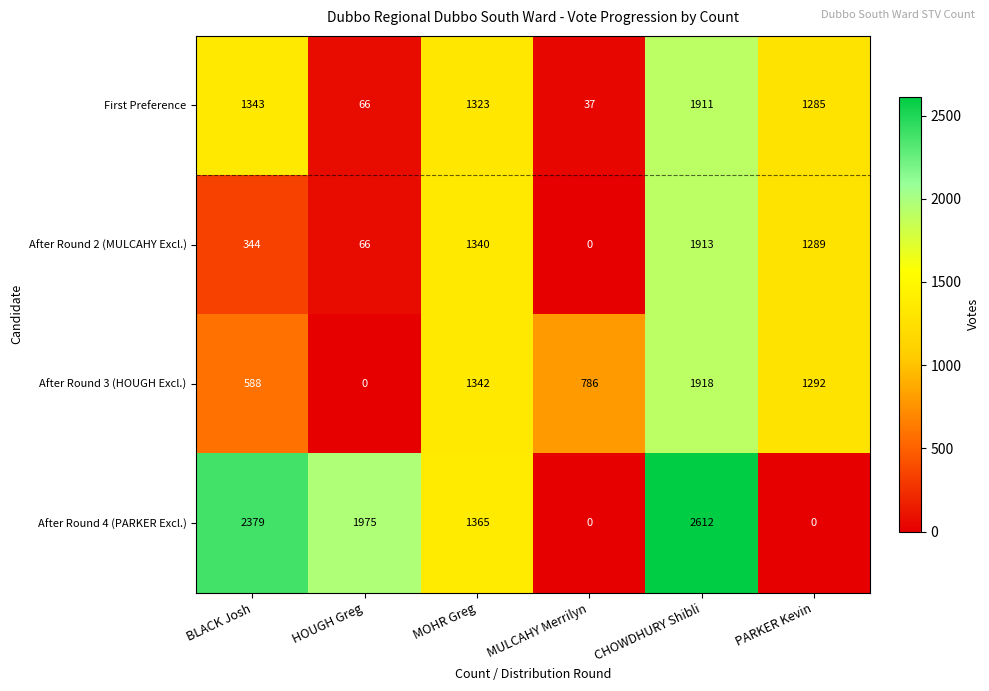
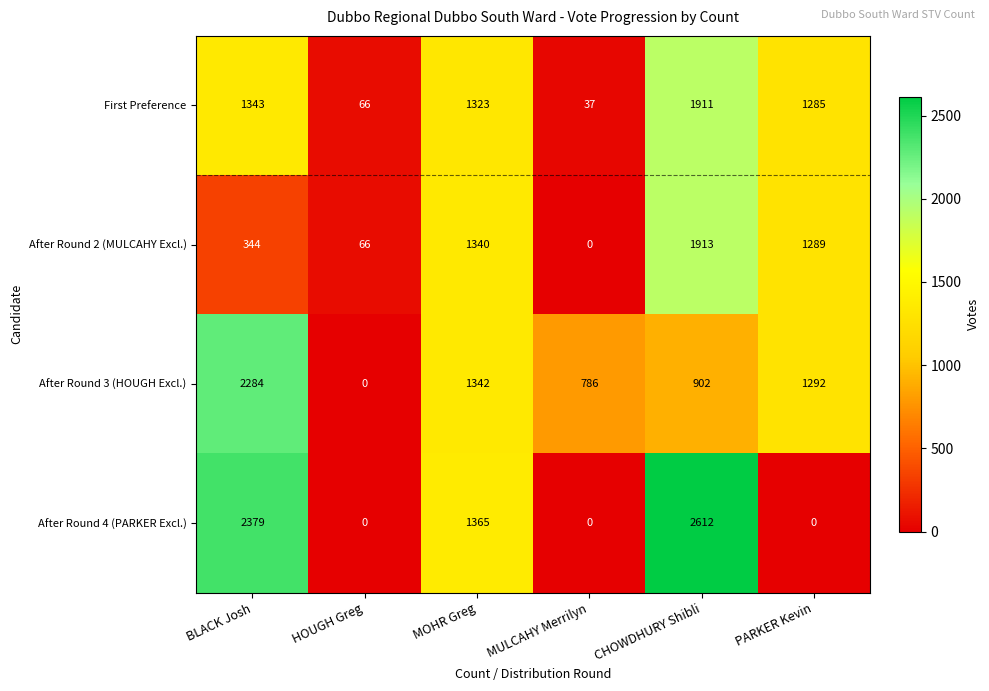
  {
    "First Preference": {
      "BLACK Josh": 1343,
      "HOUGH Greg": 66,
      "MOHR Greg": 1323,
      "MULCAHY Merrilyn": 37,
      "CHOWDHURY Shibli": 1911,
      "PARKER Kevin": 1285
    },
    "After Round 2 (MULCAHY Excl.)": {
      "BLACK Josh": 344,
      "HOUGH Greg": 66,
      "MOHR Greg": 1340,
      "MULCAHY Merrilyn": 0,
      "CHOWDHURY Shibli": 1913,
      "PARKER Kevin": 1289
    },
    "After Round 3 (HOUGH Excl.)": {
-     "BLACK Josh": 588,
+     "BLACK Josh": 2284,
      "HOUGH Greg": 0,
      "MOHR Greg": 1342,
      "MULCAHY Merrilyn": 786,
-     "CHOWDHURY Shibli": 1918,
+     "CHOWDHURY Shibli": 902,
      "PARKER Kevin": 1292
    },
    "After Round 4 (PARKER Excl.)": {
      "BLACK Josh": 2379,
-     "HOUGH Greg": 1975,
+     "HOUGH Greg": 0,
      "MOHR Greg": 1365,
      "MULCAHY Merrilyn": 0,
      "CHOWDHURY Shibli": 2612,
      "PARKER Kevin": 0
    }
  }
